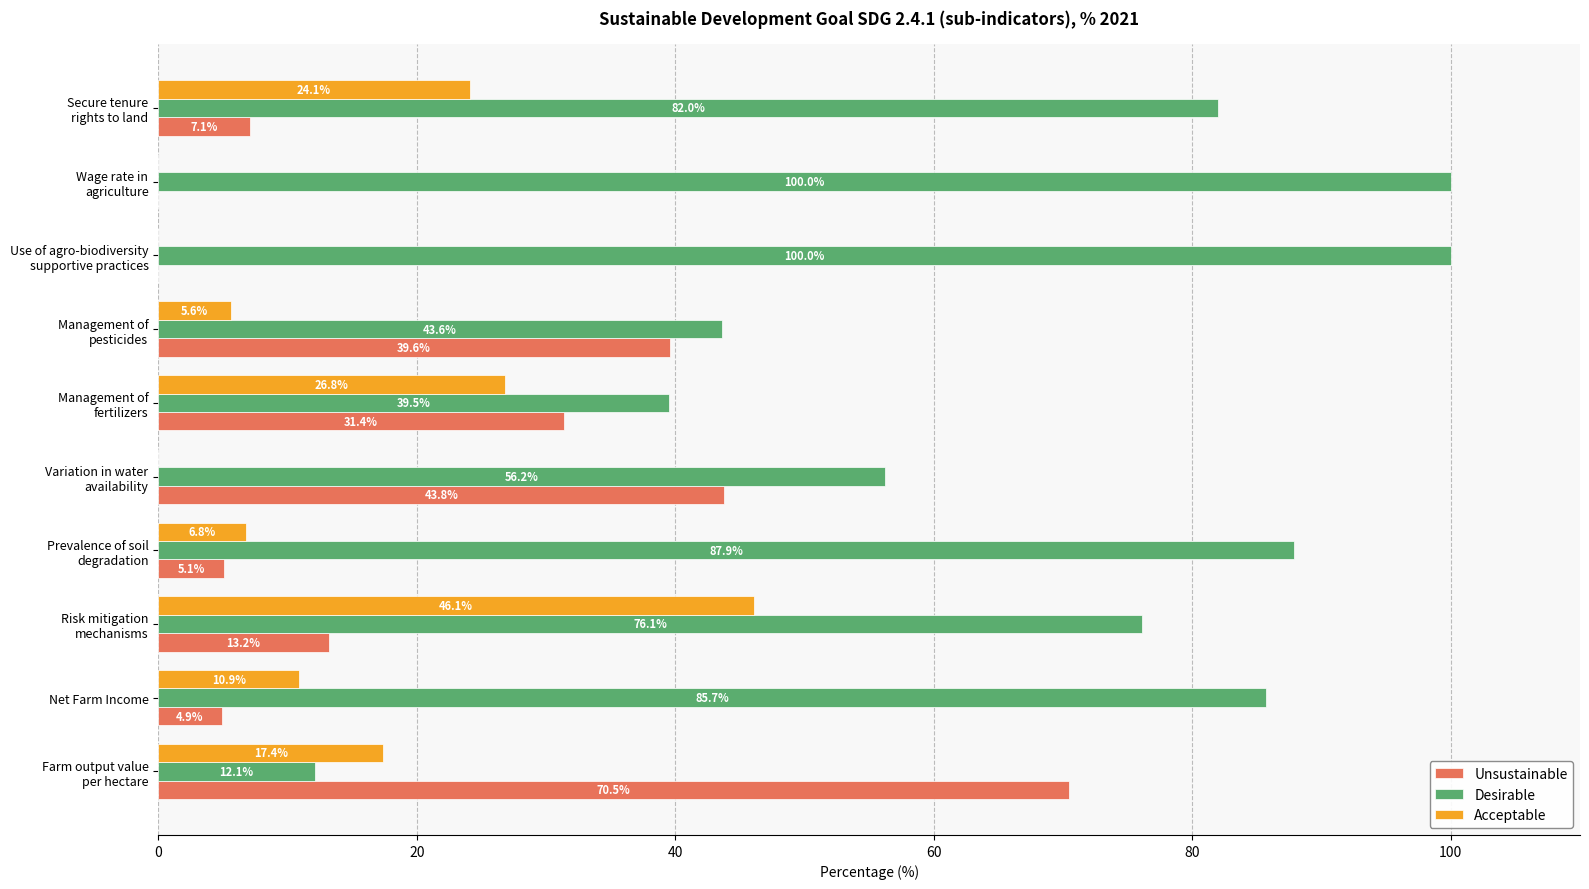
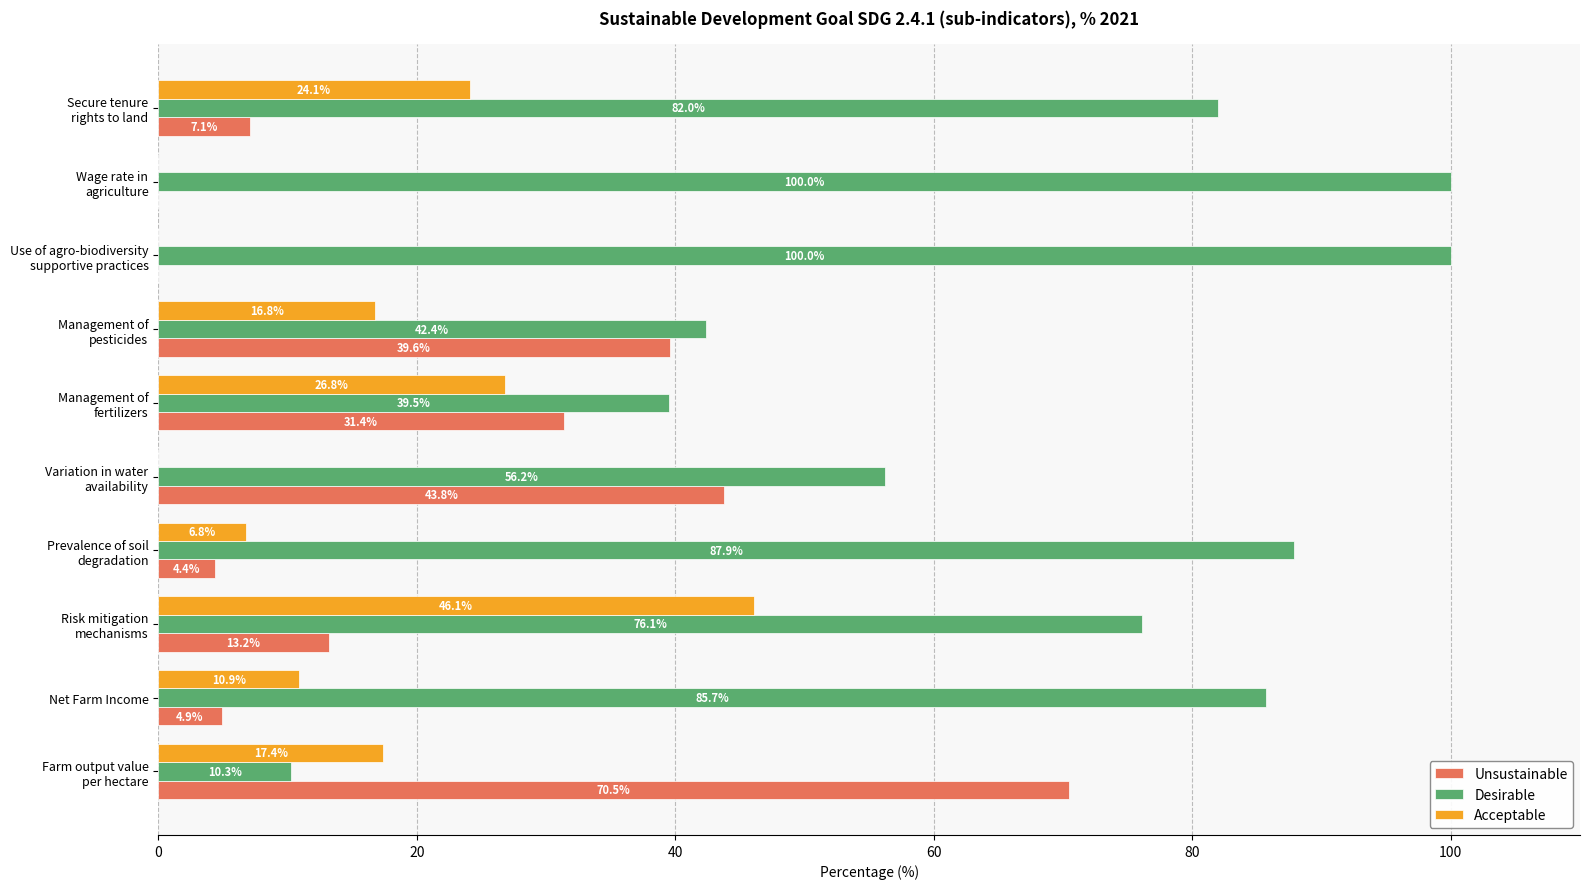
  {
    "Unsustainable": {
      "Secure tenure rights to land": "7.1%",
      "Management of pesticides": "39.6%",
      "Management of fertilizers": "31.4%",
      "Variation in water availability": "43.8%",
-     "Prevalence of soil degradation": "5.1%",
+     "Prevalence of soil degradation": "4.4%",
      "Risk mitigation mechanisms": "13.2%",
      "Net Farm Income": "4.9%",
      "Farm output value per hectare": "70.5%"
    },
    "Desirable": {
      "Secure tenure rights to land": "82.0%",
      "Wage rate in agriculture": "100.0%",
      "Use of agro-biodiversity supportive practices": "100.0%",
-     "Management of pesticides": "43.6%",
+     "Management of pesticides": "42.4%",
      "Management of fertilizers": "39.5%",
      "Variation in water availability": "56.2%",
      "Prevalence of soil degradation": "87.9%",
      "Risk mitigation mechanisms": "76.1%",
      "Net Farm Income": "85.7%",
-     "Farm output value per hectare": "12.1%"
+     "Farm output value per hectare": "10.3%"
    },
    "Acceptable": {
      "Secure tenure rights to land": "24.1%",
-     "Management of pesticides": "5.6%",
+     "Management of pesticides": "16.8%",
      "Management of fertilizers": "26.8%",
      "Prevalence of soil degradation": "6.8%",
      "Risk mitigation mechanisms": "46.1%",
      "Net Farm Income": "10.9%",
      "Farm output value per hectare": "17.4%"
    }
  }
